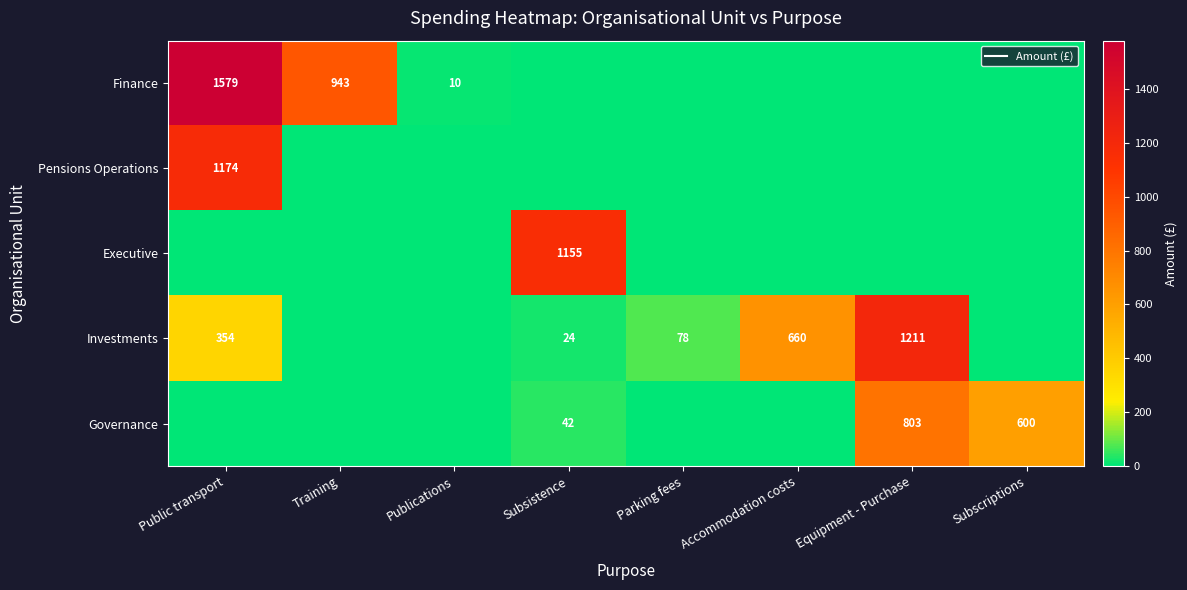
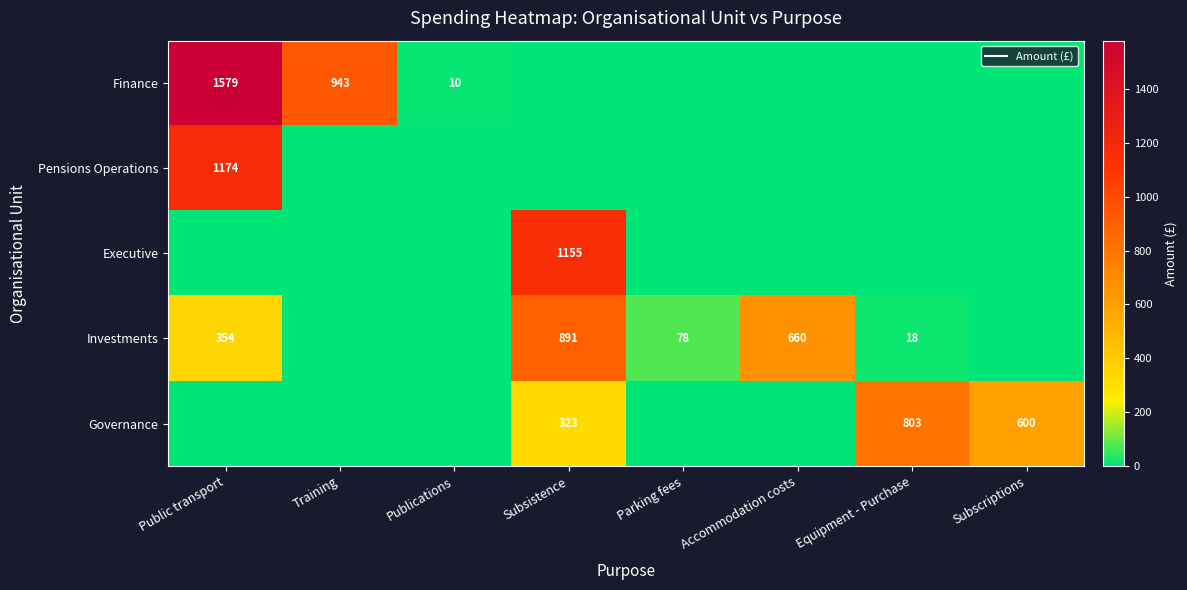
  {
    "Finance": {
      "Public transport": 1579,
      "Training": 943,
      "Publications": 10
    },
    "Pensions Operations": {
      "Public transport": 1174
    },
    "Executive": {
      "Subsistence": 1155
    },
    "Investments": {
      "Public transport": 354,
-     "Subsistence": 24,
+     "Subsistence": 891,
      "Parking fees": 78,
      "Accommodation costs": 660,
-     "Equipment - Purchase": 1211
+     "Equipment - Purchase": 18
    },
    "Governance": {
-     "Subsistence": 42,
+     "Subsistence": 323,
      "Equipment - Purchase": 803,
      "Subscriptions": 600
    }
  }
